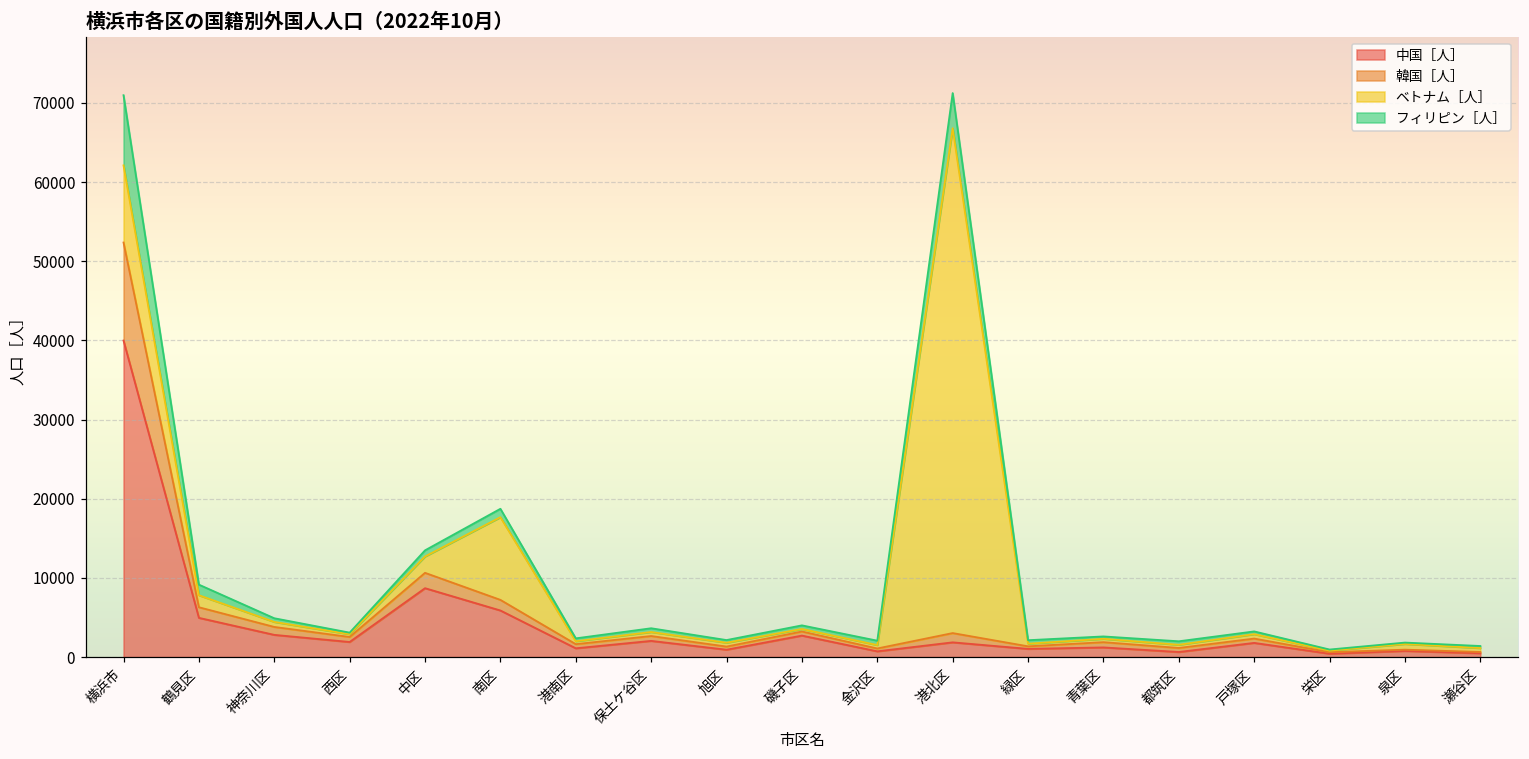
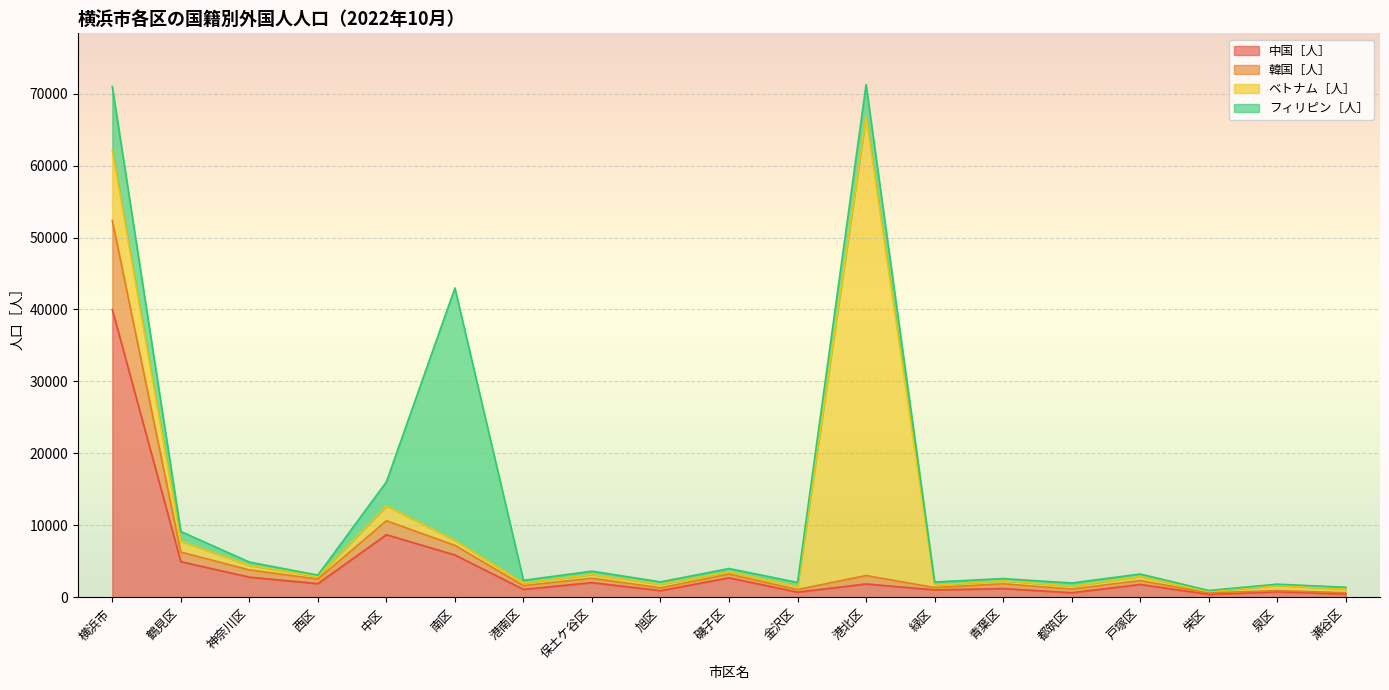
  {
    "ベトナム［人］": {
      "横浜市": 10000,
      "鶴見区": 2000,
      "神奈川区": 1000,
      "中区": 2000,
-     "南区": 10000,
+     "南区": 1000,
      "港南区": 0,
      "保土ケ谷区": 1000,
      "金沢区": 0,
      "港北区": 64000,
      "都筑区": 0
    },
    "フィリピン［人］": {
      "横浜市": 9000,
      "鶴見区": 1000,
      "神奈川区": 0,
-     "中区": 1000,
-     "南区": 1000,
+     "中区": 3000,
+     "南区": 35000,
      "港南区": 0,
      "保土ケ谷区": 0,
      "磯子区": 0,
      "金沢区": 1000,
      "港北区": 4000,
      "緑区": 0,
      "都筑区": 0
    }
  }
